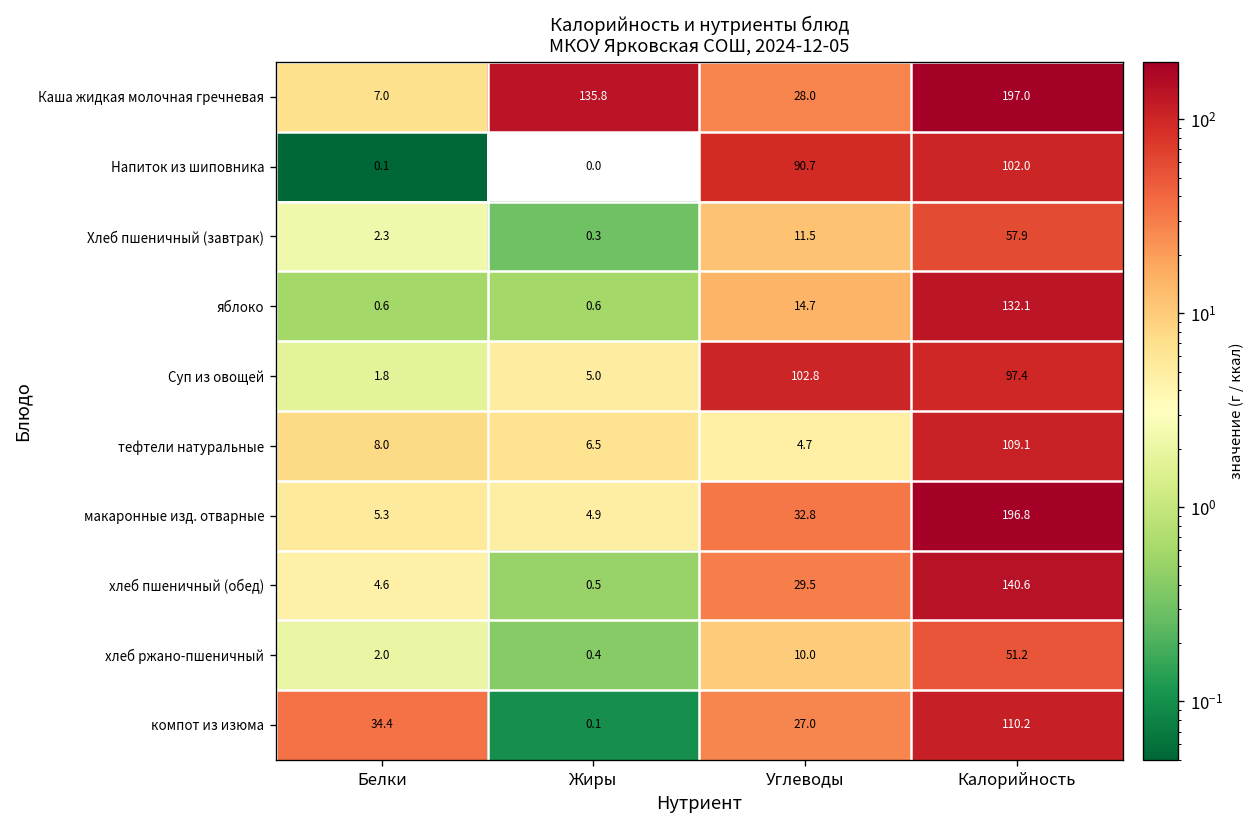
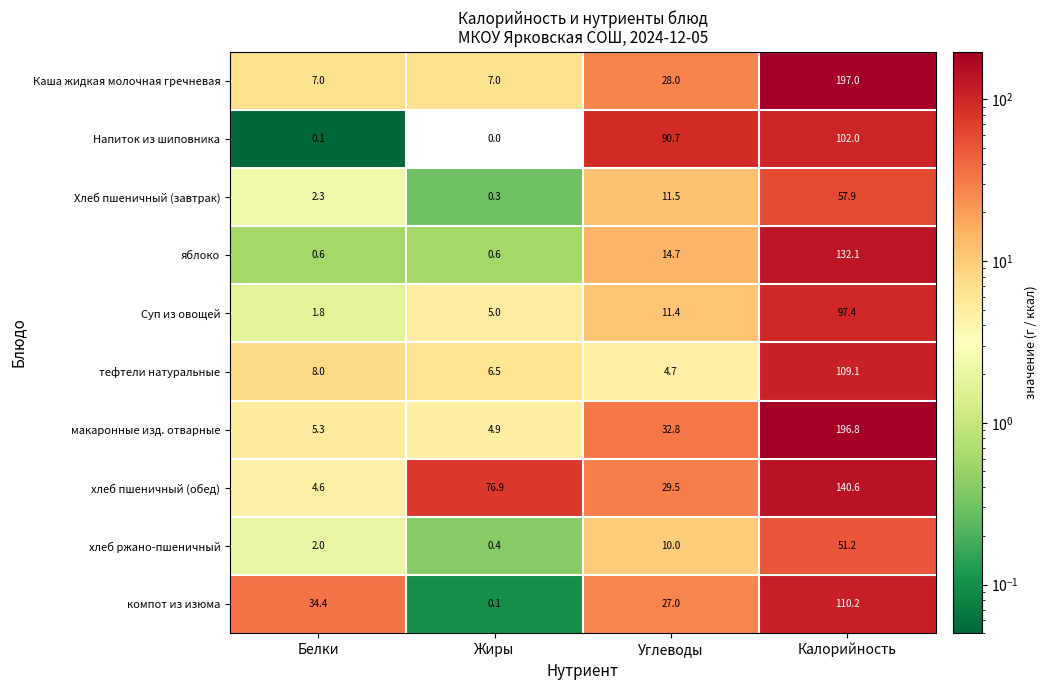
  {
    "Каша жидкая молочная гречневая": {
      "Белки": 7.0,
-     "Жиры": 135.8,
+     "Жиры": 7.0,
      "Углеводы": 28.0,
      "Калорийность": 197.0
    },
    "Напиток из шиповника": {
      "Белки": 0.1,
      "Жиры": 0.0,
      "Углеводы": 90.7,
      "Калорийность": 102.0
    },
    "Хлеб пшеничный (завтрак)": {
      "Белки": 2.3,
      "Жиры": 0.3,
      "Углеводы": 11.5,
      "Калорийность": 57.9
    },
    "яблоко": {
      "Белки": 0.6,
      "Жиры": 0.6,
      "Углеводы": 14.7,
      "Калорийность": 132.1
    },
    "Суп из овощей": {
      "Белки": 1.8,
      "Жиры": 5.0,
-     "Углеводы": 102.8,
+     "Углеводы": 11.4,
      "Калорийность": 97.4
    },
    "тефтели натуральные": {
      "Белки": 8.0,
      "Жиры": 6.5,
      "Углеводы": 4.7,
      "Калорийность": 109.1
    },
    "макаронные изд. отварные": {
      "Белки": 5.3,
      "Жиры": 4.9,
      "Углеводы": 32.8,
      "Калорийность": 196.8
    },
    "хлеб пшеничный (обед)": {
      "Белки": 4.6,
-     "Жиры": 0.5,
+     "Жиры": 76.9,
      "Углеводы": 29.5,
      "Калорийность": 140.6
    },
    "хлеб ржано-пшеничный": {
      "Белки": 2.0,
      "Жиры": 0.4,
      "Углеводы": 10.0,
      "Калорийность": 51.2
    },
    "компот из изюма": {
      "Белки": 34.4,
      "Жиры": 0.1,
      "Углеводы": 27.0,
      "Калорийность": 110.2
    }
  }
